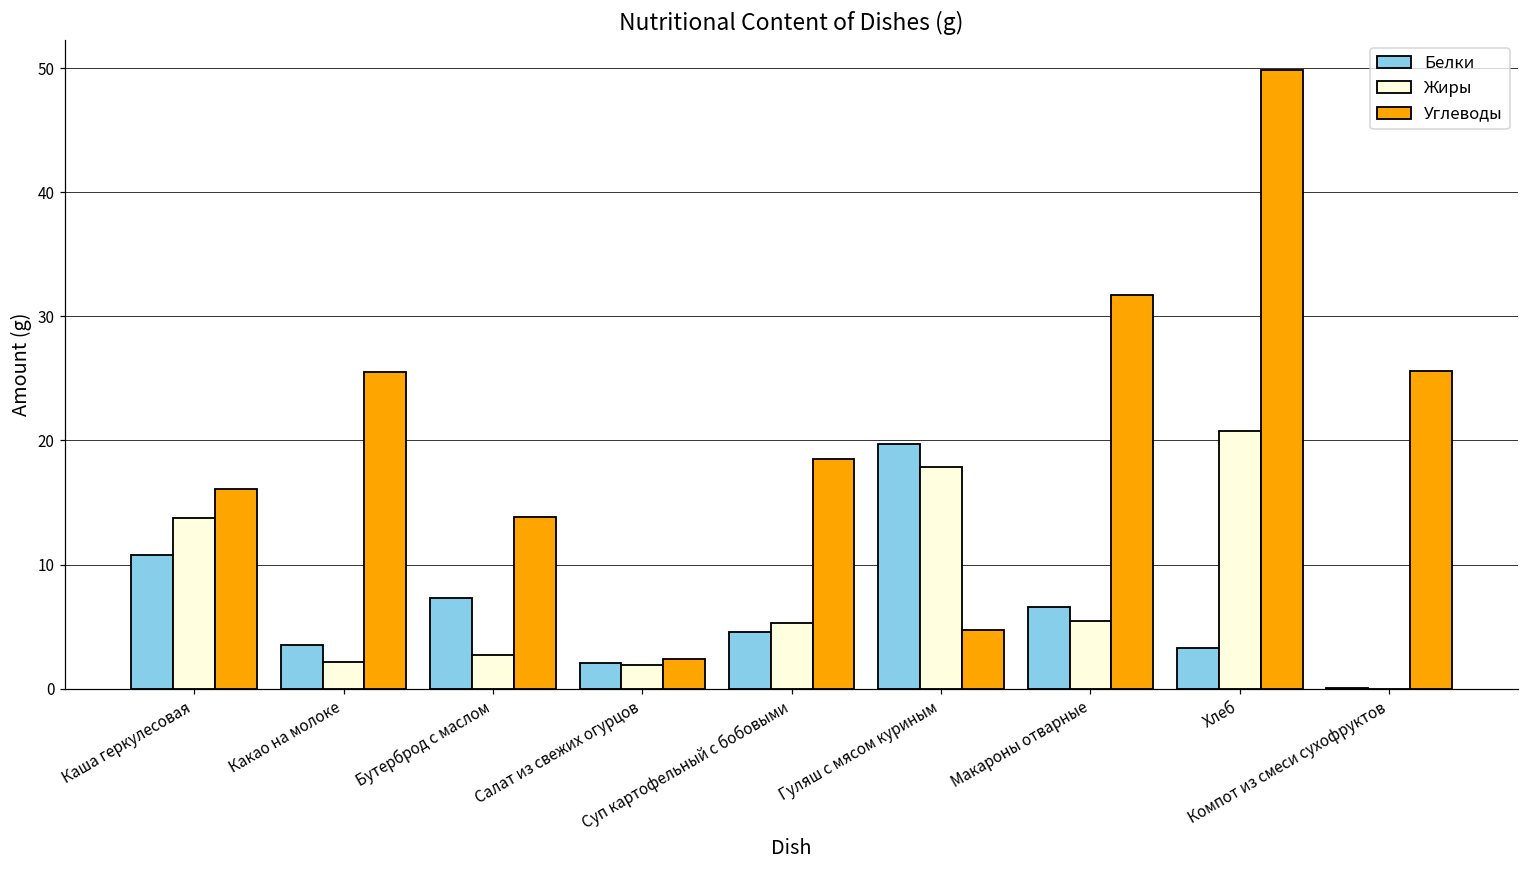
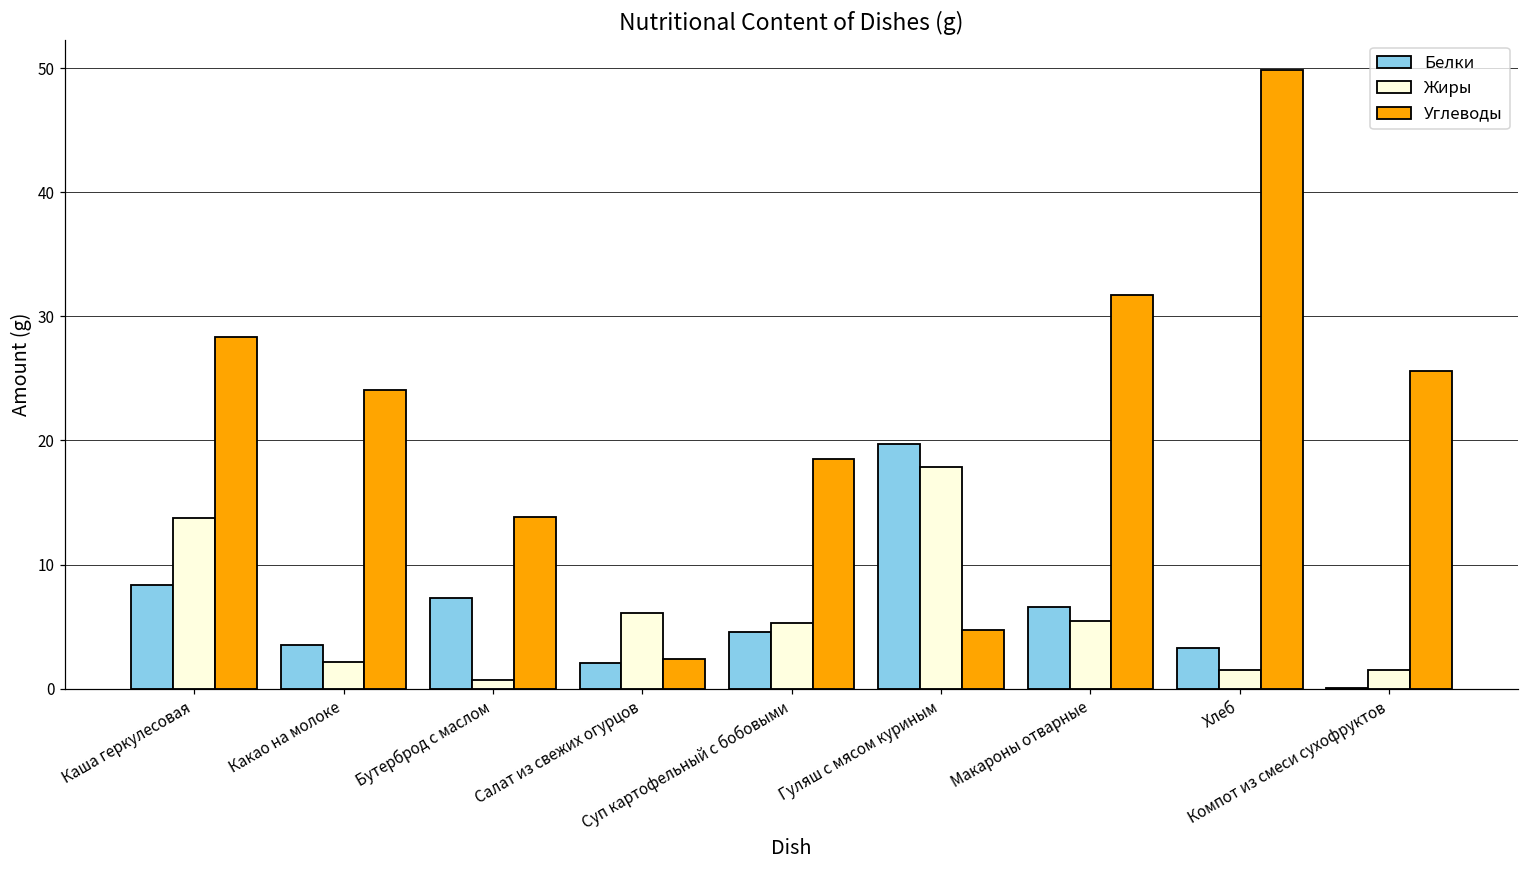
  {
    "Белки": {
-     "Каша геркулесовая": 10.8,
+     "Каша геркулесовая": 8.3,
      "Какао на молоке": 3.5,
      "Бутерброд с маслом": 7.3,
      "Салат из свежих огурцов": 2.1,
      "Суп картофельный с бобовыми": 4.6,
      "Гуляш с мясом куриным": 19.7,
      "Макароны отварные": 6.6,
      "Хлеб": 3.3
    },
    "Жиры": {
      "Каша геркулесовая": 13.8,
      "Какао на молоке": 2.1,
-     "Бутерброд с маслом": 2.7,
-     "Салат из свежих огурцов": 1.9,
+     "Бутерброд с маслом": 0.7,
+     "Салат из свежих огурцов": 6.1,
      "Суп картофельный с бобовыми": 5.3,
      "Гуляш с мясом куриным": 17.9,
      "Макароны отварные": 5.4,
-     "Хлеб": 20.8,
-     "Компот из смеси сухофруктов": 0.0
+     "Хлеб": 1.5,
+     "Компот из смеси сухофруктов": 1.5
    },
    "Углеводы": {
-     "Каша геркулесовая": 16.1,
-     "Какао на молоке": 25.5,
+     "Каша геркулесовая": 28.3,
+     "Какао на молоке": 24.1,
      "Бутерброд с маслом": 13.8,
      "Салат из свежих огурцов": 2.4,
      "Суп картофельный с бобовыми": 18.5,
      "Гуляш с мясом куриным": 4.8,
      "Макароны отварные": 31.7,
      "Хлеб": 49.8,
      "Компот из смеси сухофруктов": 25.6
    }
  }
